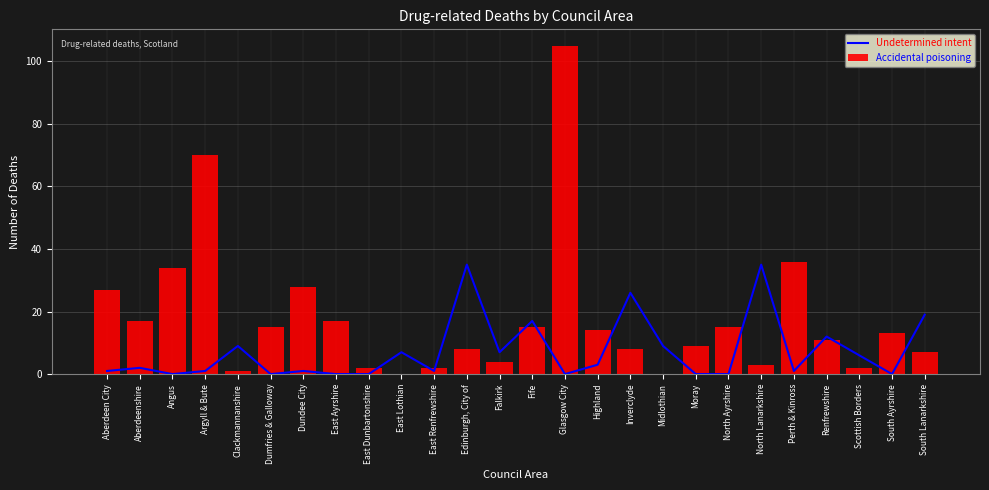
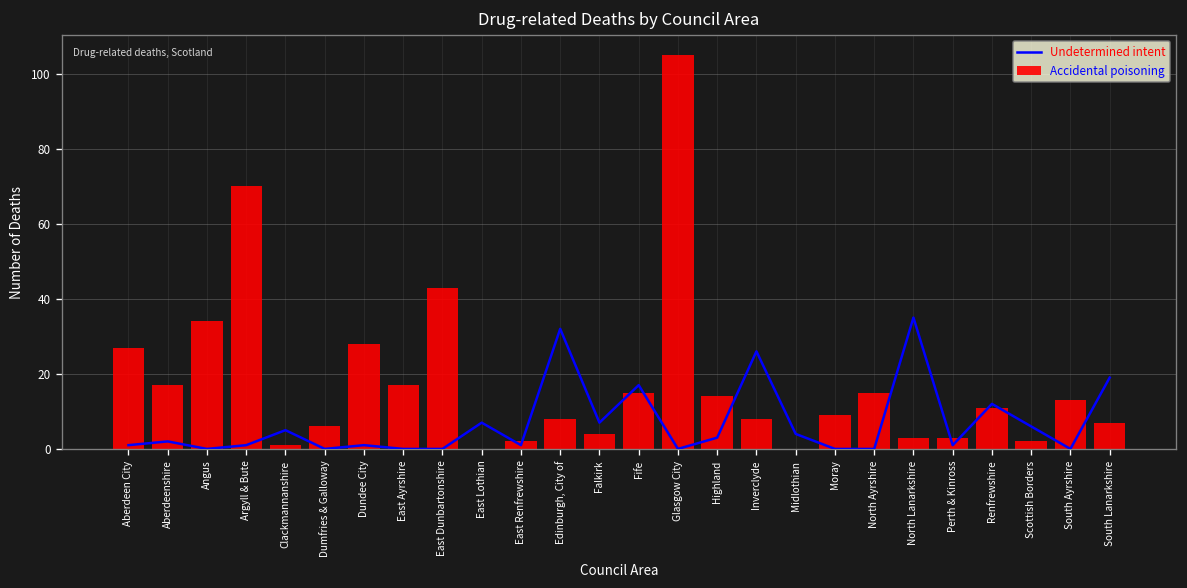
  {
    "Accidental poisoning": {
      "Aberdeen City": 27,
      "Aberdeenshire": 17,
      "Angus": 34,
      "Argyll & Bute": 70,
      "Clackmannanshire": 1,
-     "Dumfries & Galloway": 15,
+     "Dumfries & Galloway": 6,
      "Dundee City": 28,
      "East Ayrshire": 17,
-     "East Dunbartonshire": 2,
+     "East Dunbartonshire": 43,
      "East Lothian": 0,
      "East Renfrewshire": 2,
      "Edinburgh, City of": 8,
      "Falkirk": 4,
      "Fife": 15,
      "Glasgow City": 105,
      "Highland": 14,
      "Inverclyde": 8,
      "Midlothian": 0,
      "Moray": 9,
      "North Ayrshire": 15,
      "North Lanarkshire": 3,
-     "Perth & Kinross": 36,
+     "Perth & Kinross": 3,
      "Renfrewshire": 11,
      "Scottish Borders": 2,
      "South Ayrshire": 13,
      "South Lanarkshire": 7
    },
    "Undetermined intent": {
      "Aberdeen City": 1,
      "Aberdeenshire": 2,
      "Angus": 0,
      "Argyll & Bute": 1,
-     "Clackmannanshire": 9,
+     "Clackmannanshire": 5,
      "Dumfries & Galloway": 0,
      "Dundee City": 1,
      "East Ayrshire": 0,
      "East Dunbartonshire": 0,
      "East Lothian": 7,
      "East Renfrewshire": 1,
-     "Edinburgh, City of": 35,
+     "Edinburgh, City of": 32,
      "Falkirk": 7,
      "Fife": 17,
      "Glasgow City": 0,
      "Highland": 3,
      "Inverclyde": 26,
-     "Midlothian": 9,
+     "Midlothian": 4,
      "Moray": 0,
      "North Ayrshire": 0,
      "North Lanarkshire": 35,
      "Perth & Kinross": 1,
      "Renfrewshire": 12,
      "Scottish Borders": 6,
      "South Ayrshire": 0,
      "South Lanarkshire": 19
    }
  }
